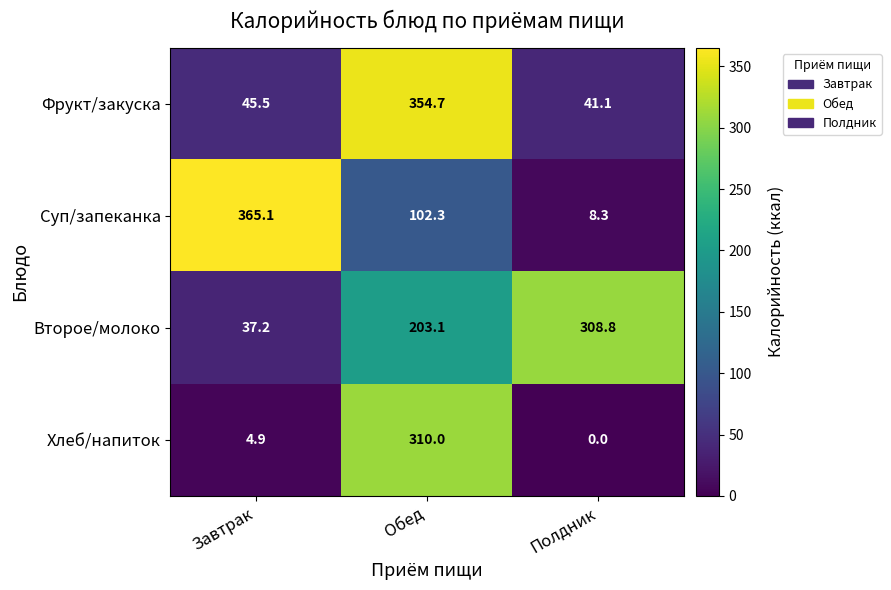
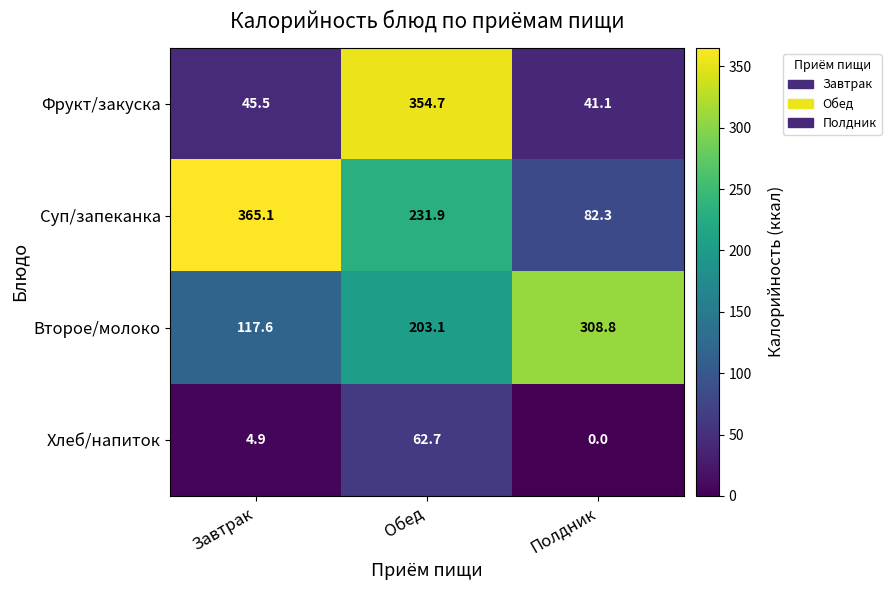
  {
    "Фрукт/закуска": {
      "Завтрак": 45.5,
      "Обед": 354.7,
      "Полдник": 41.1
    },
    "Суп/запеканка": {
      "Завтрак": 365.1,
-     "Обед": 102.3,
-     "Полдник": 8.3
+     "Обед": 231.9,
+     "Полдник": 82.3
    },
    "Второе/молоко": {
-     "Завтрак": 37.2,
+     "Завтрак": 117.6,
      "Обед": 203.1,
      "Полдник": 308.8
    },
    "Хлеб/напиток": {
      "Завтрак": 4.9,
-     "Обед": 310.0,
+     "Обед": 62.7,
      "Полдник": 0.0
    }
  }
